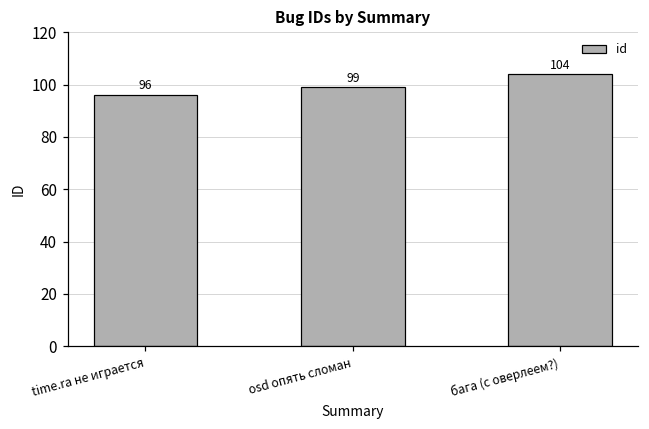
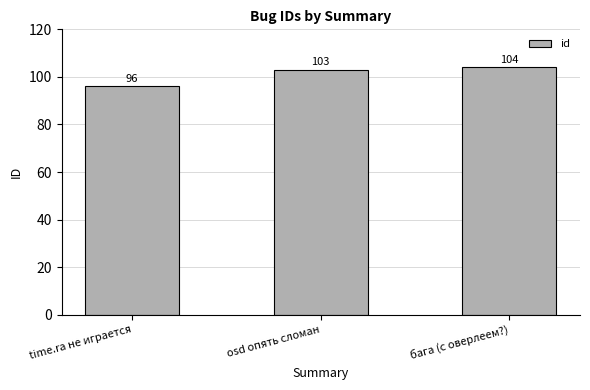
  {
    "time.ra не играется": 96,
-   "osd опять сломан": 99,
+   "osd опять сломан": 103,
    "бага (с оверлеем?)": 104
  }
